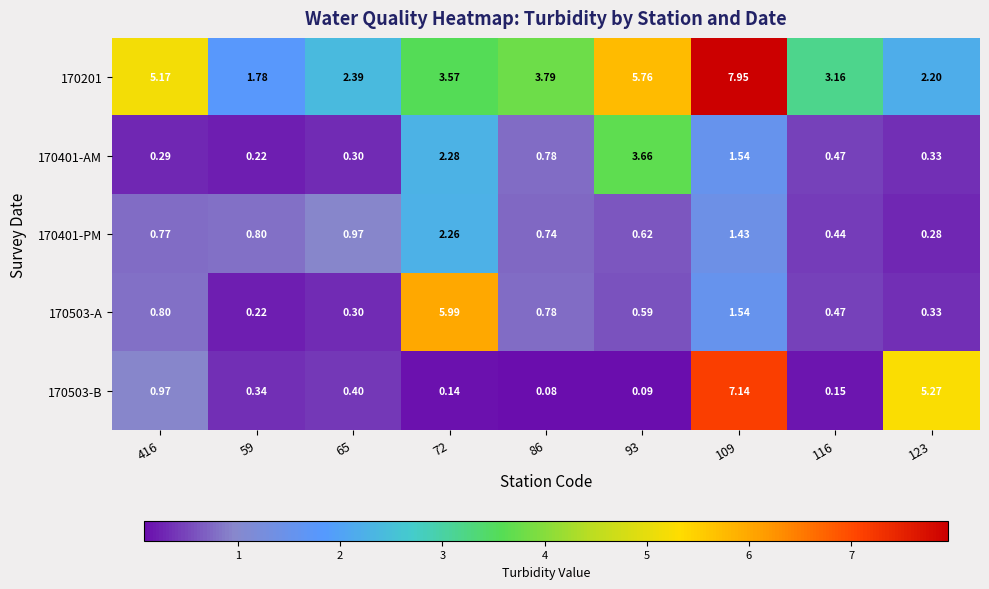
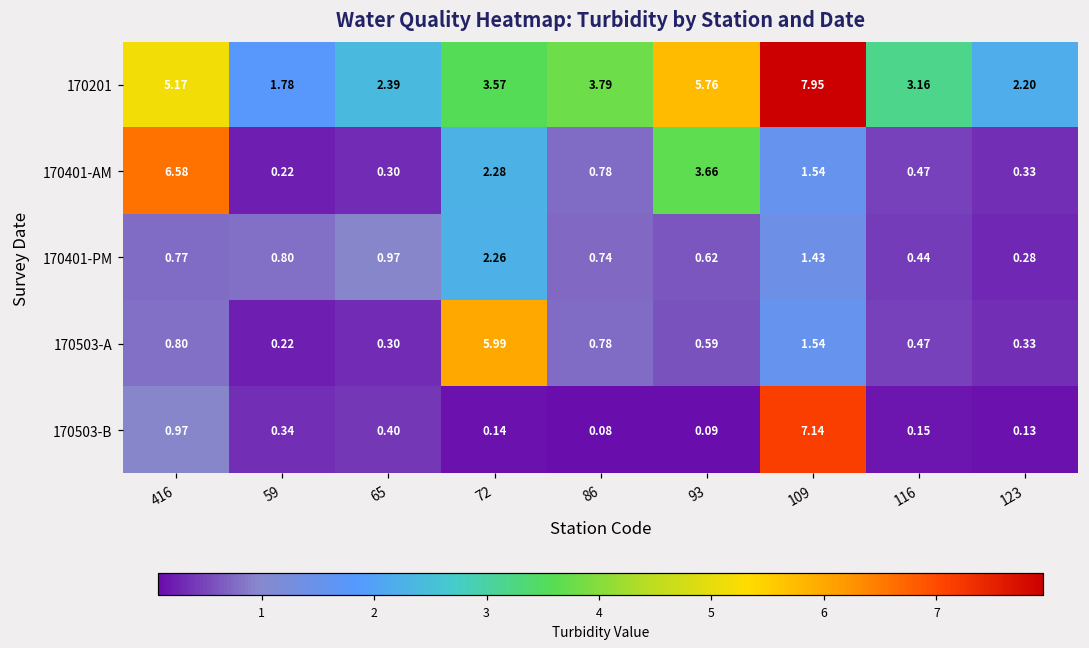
  {
    "170201": {
      "416": 5.17,
      "59": 1.78,
      "65": 2.39,
      "72": 3.57,
      "86": 3.79,
      "93": 5.76,
      "109": 7.95,
      "116": 3.16,
      "123": 2.20
    },
    "170401-AM": {
-     "416": 0.29,
+     "416": 6.58,
      "59": 0.22,
      "65": 0.30,
      "72": 2.28,
      "86": 0.78,
      "93": 3.66,
      "109": 1.54,
      "116": 0.47,
      "123": 0.33
    },
    "170401-PM": {
      "416": 0.77,
      "59": 0.80,
      "65": 0.97,
      "72": 2.26,
      "86": 0.74,
      "93": 0.62,
      "109": 1.43,
      "116": 0.44,
      "123": 0.28
    },
    "170503-A": {
      "416": 0.80,
      "59": 0.22,
      "65": 0.30,
      "72": 5.99,
      "86": 0.78,
      "93": 0.59,
      "109": 1.54,
      "116": 0.47,
      "123": 0.33
    },
    "170503-B": {
      "416": 0.97,
      "59": 0.34,
      "65": 0.40,
      "72": 0.14,
      "86": 0.08,
      "93": 0.09,
      "109": 7.14,
      "116": 0.15,
-     "123": 5.27
+     "123": 0.13
    }
  }
